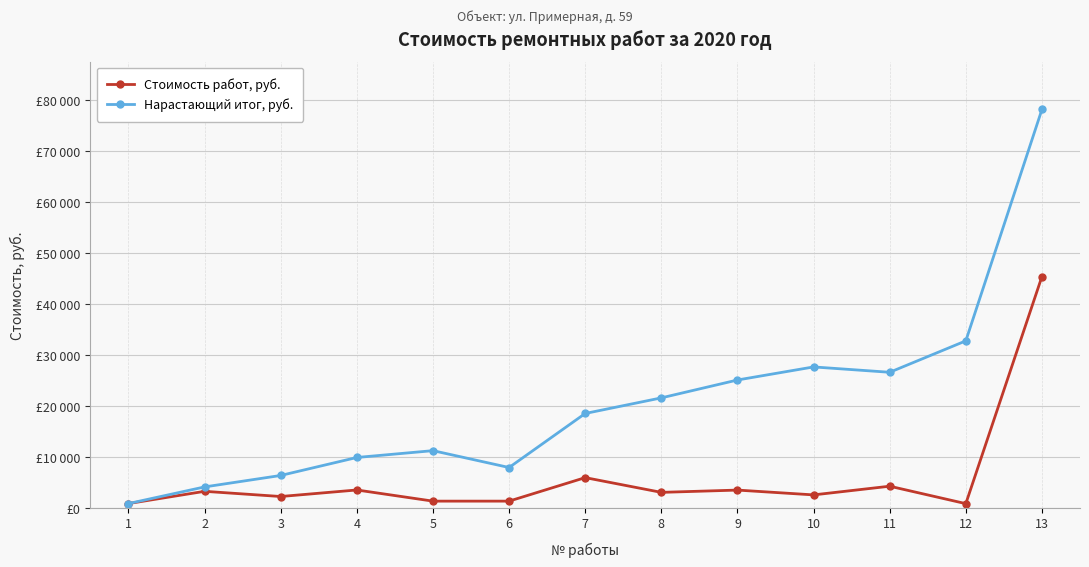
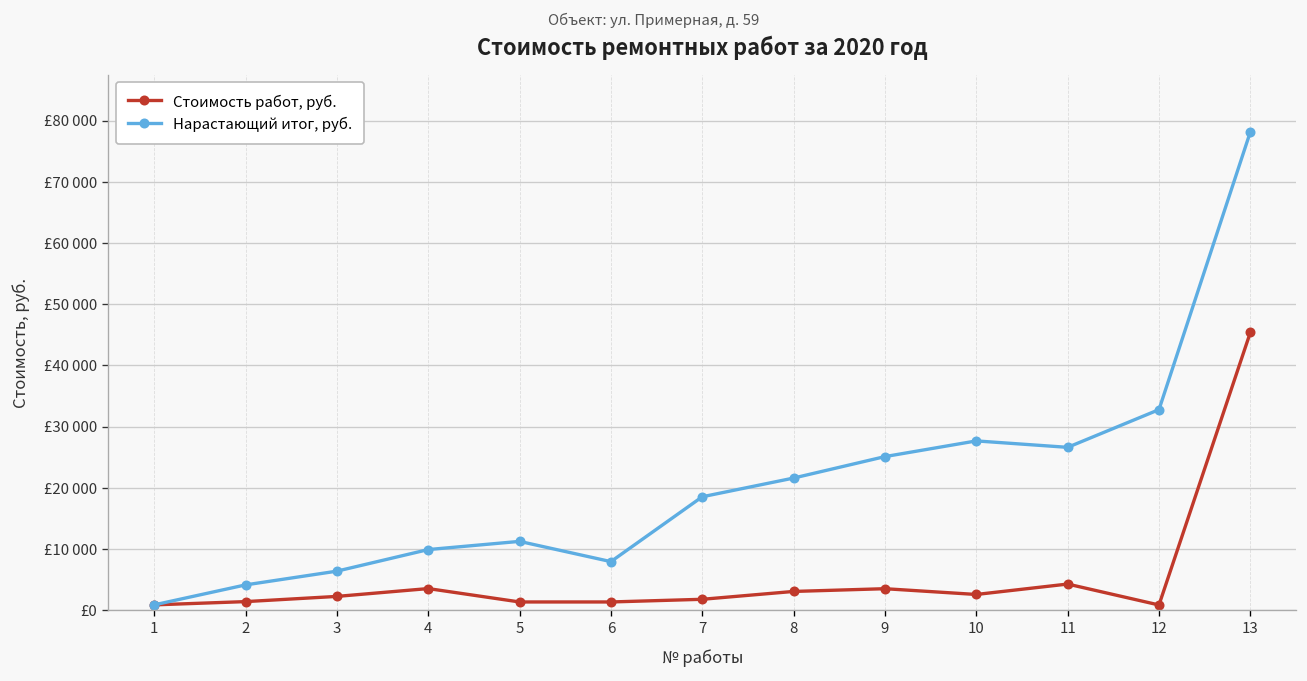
  {
    "Стоимость работ, руб.": {
-     "2": "£3000",
+     "2": "£1000",
      "3": "£2000",
      "4": "£4000",
      "5": "£1000",
      "6": "£1000",
-     "7": "£6000",
+     "7": "£2000",
      "8": "£3000",
      "9": "£4000",
      "10": "£3000",
      "11": "£4000",
      "12": "£1000",
      "13": "£45000"
    },
    "Нарастающий итог, руб.": {
      "2": "£4000",
      "3": "£6000",
      "4": "£10000",
      "5": "£11000",
      "6": "£8000",
      "7": "£19000",
      "8": "£22000",
      "9": "£25000",
      "10": "£28000",
      "11": "£27000",
      "12": "£33000",
      "13": "£78000"
    }
  }
